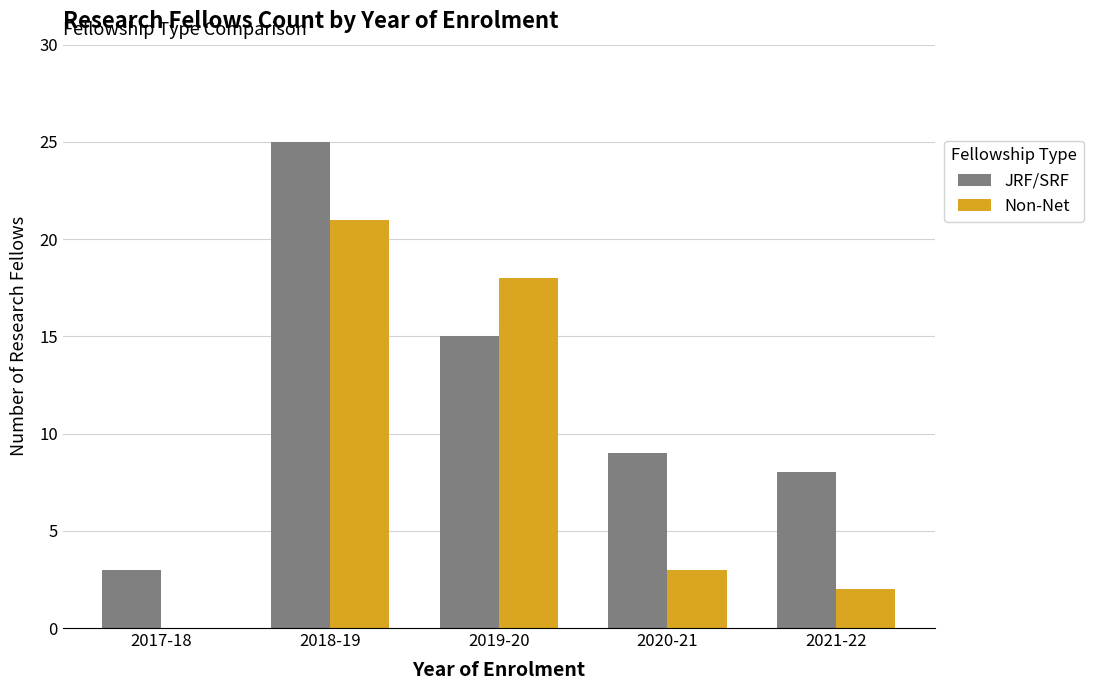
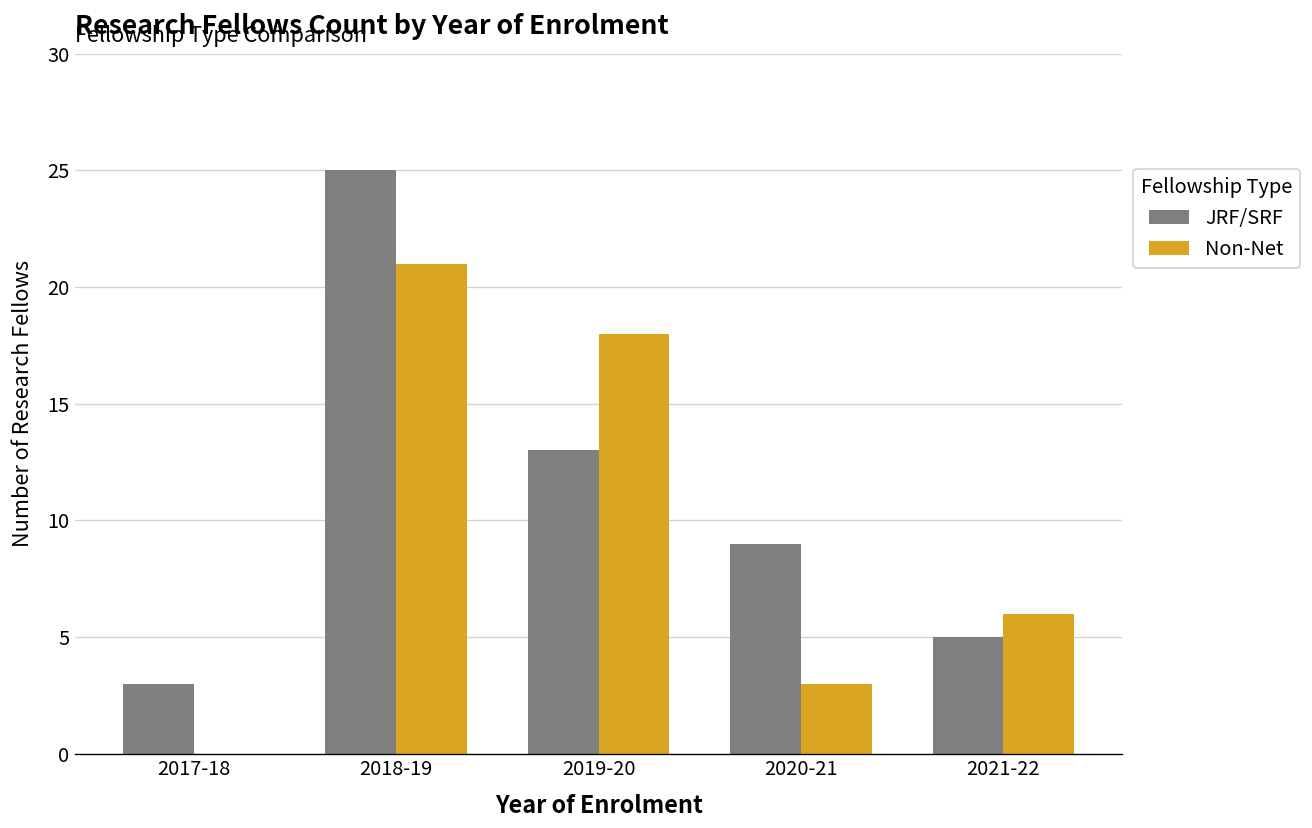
  {
    "JRF/SRF": {
      "2017-18": 3,
      "2018-19": 25,
-     "2019-20": 15,
+     "2019-20": 13,
      "2020-21": 9,
-     "2021-22": 8
+     "2021-22": 5
    },
    "Non-Net": {
      "2017-18": 0,
      "2018-19": 21,
      "2019-20": 18,
      "2020-21": 3,
-     "2021-22": 2
+     "2021-22": 6
    }
  }
